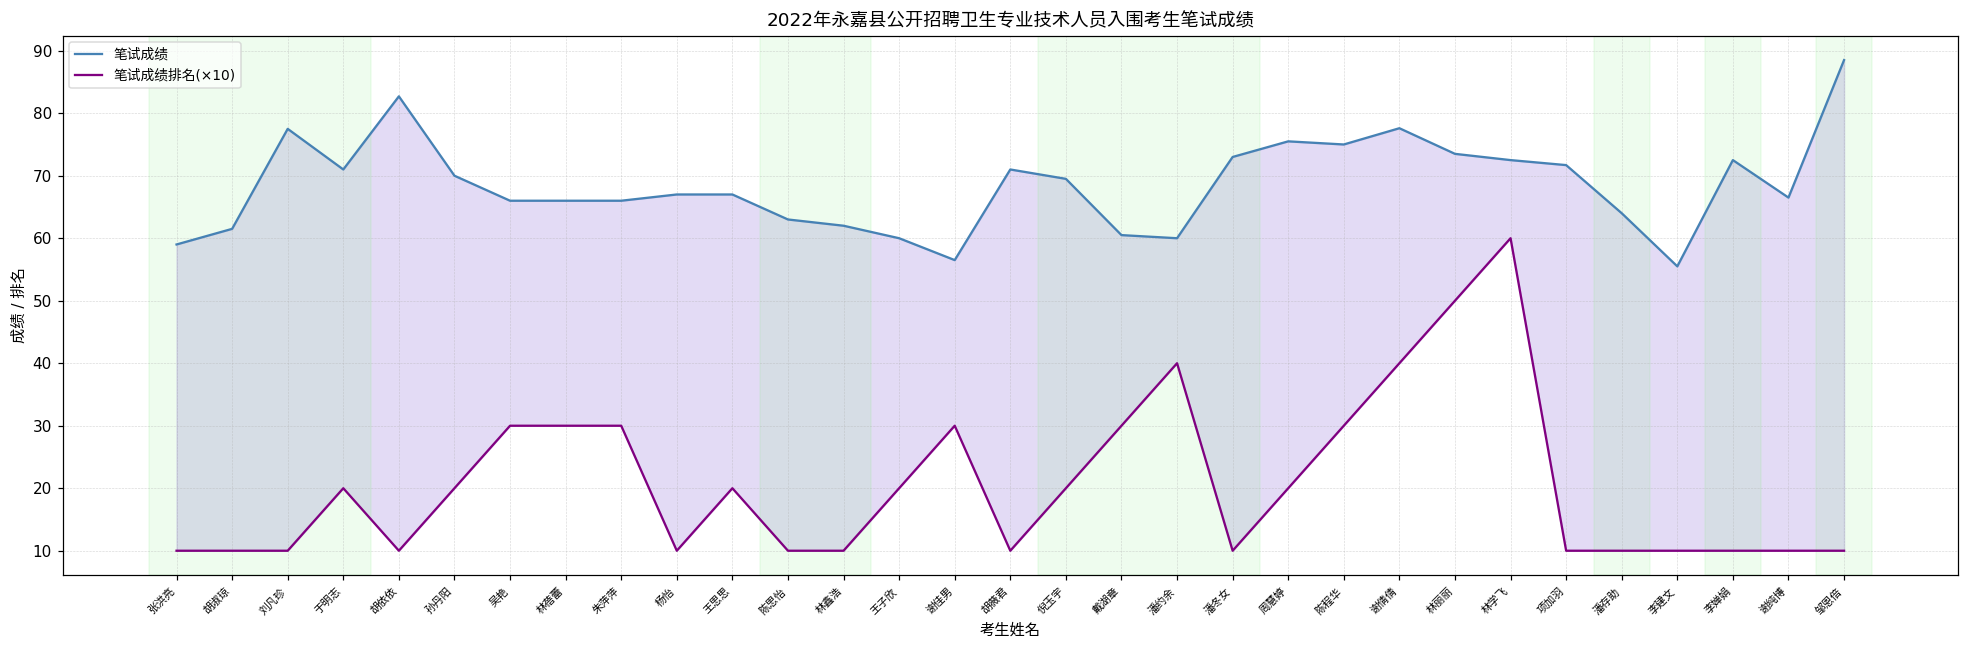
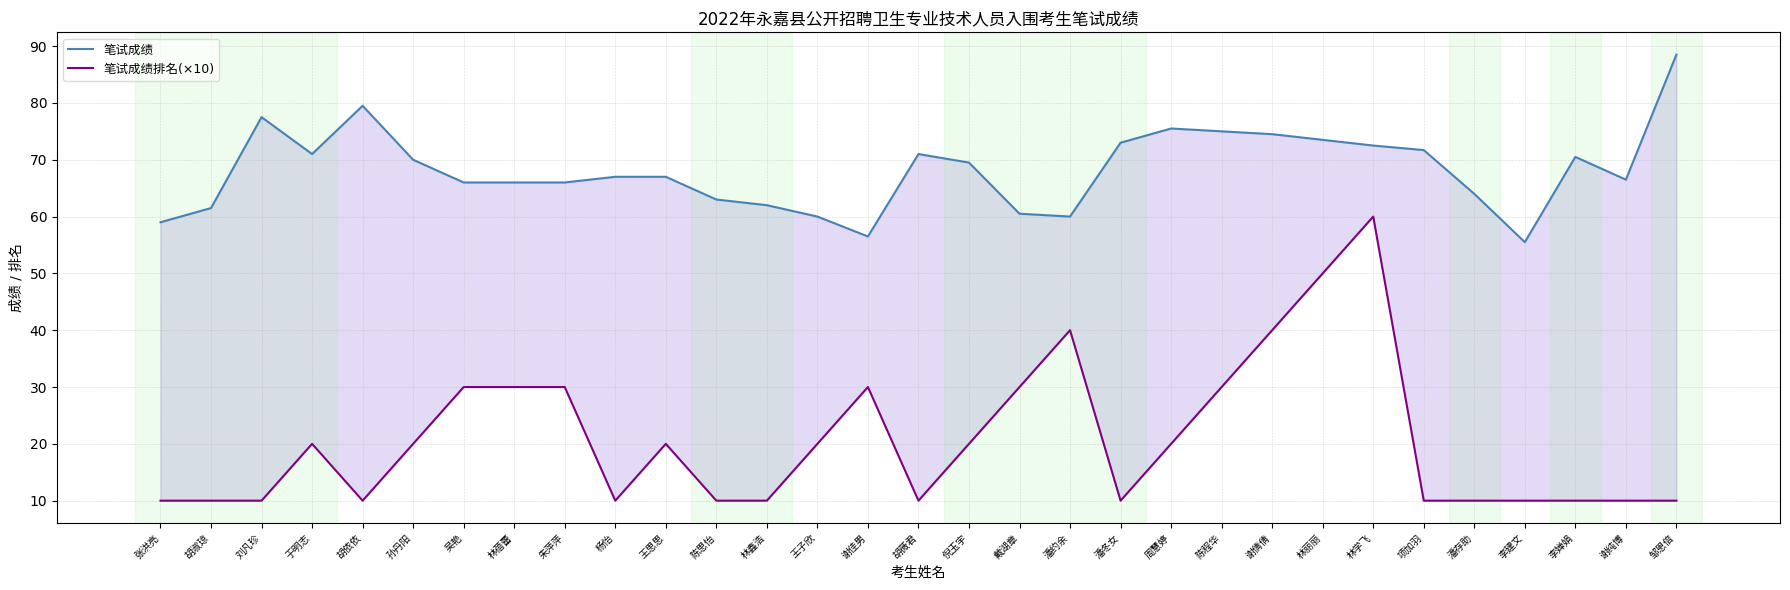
  {
    "笔试成绩": {
      "张洪亮": 59,
      "胡淑琼": 62,
      "刘凡珍": 78,
      "于明志": 71,
-     "胡依依": 83,
+     "胡依依": 80,
      "孙丹阳": 70,
      "吴艳": 66,
      "林蓓蕾": 66,
      "朱萍萍": 66,
      "杨怡": 67,
      "王思思": 67,
      "陈思怡": 63,
      "林鑫浩": 62,
      "王子欣": 60,
      "谢佳男": 57,
      "胡薇君": 71,
      "倪玉宇": 70,
      "戴湖章": 61,
      "潘约余": 60,
      "潘冬女": 73,
      "周慧婷": 76,
      "陈程华": 75,
-     "谢倩倩": 78,
+     "谢倩倩": 75,
      "林丽丽": 74,
      "林学飞": 73,
      "项加羽": 72,
      "潘存助": 64,
      "李建文": 56,
-     "李婵娟": 73,
+     "李婵娟": 71,
      "谢纯博": 67,
      "邹恩倍": 89
    },
    "笔试成绩排名(×10)": {
      "张洪亮": 10,
      "胡淑琼": 10,
      "刘凡珍": 10,
      "于明志": 20,
      "胡依依": 10,
      "孙丹阳": 20,
      "吴艳": 30,
      "林蓓蕾": 30,
      "朱萍萍": 30,
      "杨怡": 10,
      "王思思": 20,
      "陈思怡": 10,
      "林鑫浩": 10,
      "王子欣": 20,
      "谢佳男": 30,
      "胡薇君": 10,
      "倪玉宇": 20,
      "戴湖章": 30,
      "潘约余": 40,
      "潘冬女": 10,
      "周慧婷": 20,
      "陈程华": 30,
      "谢倩倩": 40,
      "林丽丽": 50,
      "林学飞": 60,
      "项加羽": 10,
      "潘存助": 10,
      "李建文": 10,
      "李婵娟": 10,
      "谢纯博": 10,
      "邹恩倍": 10
    }
  }
